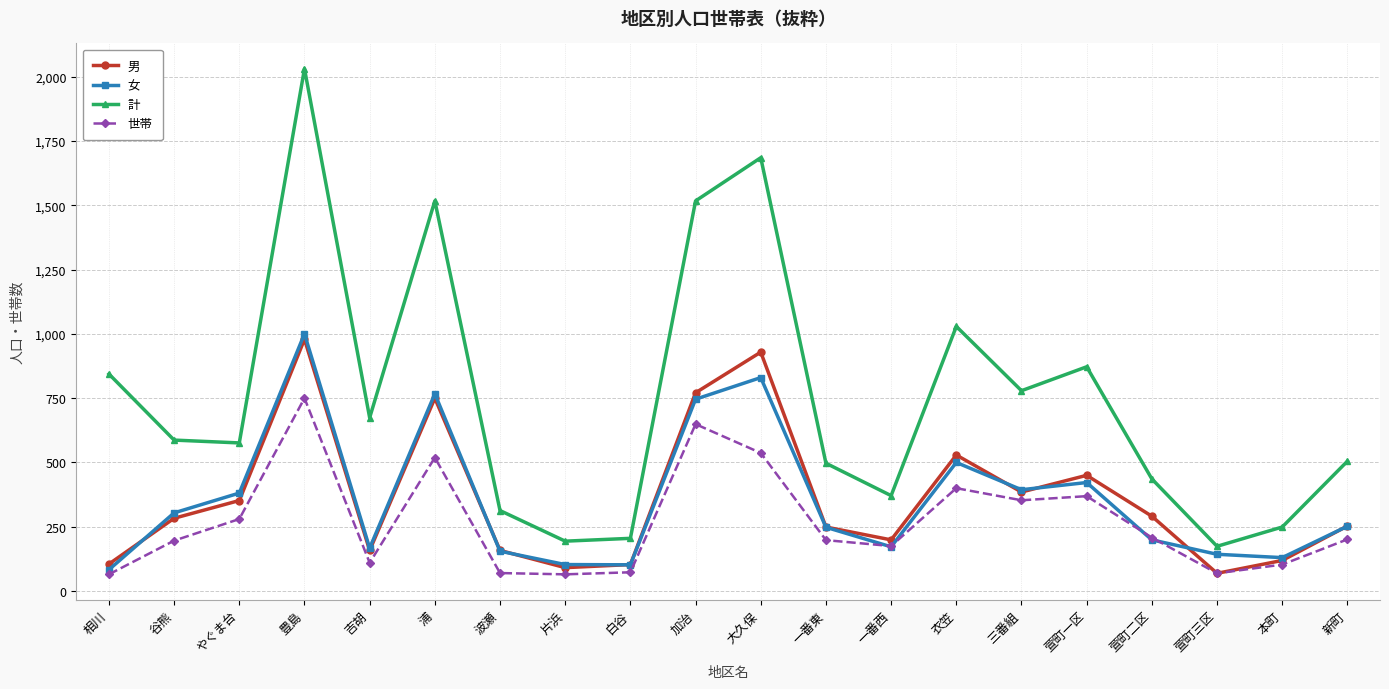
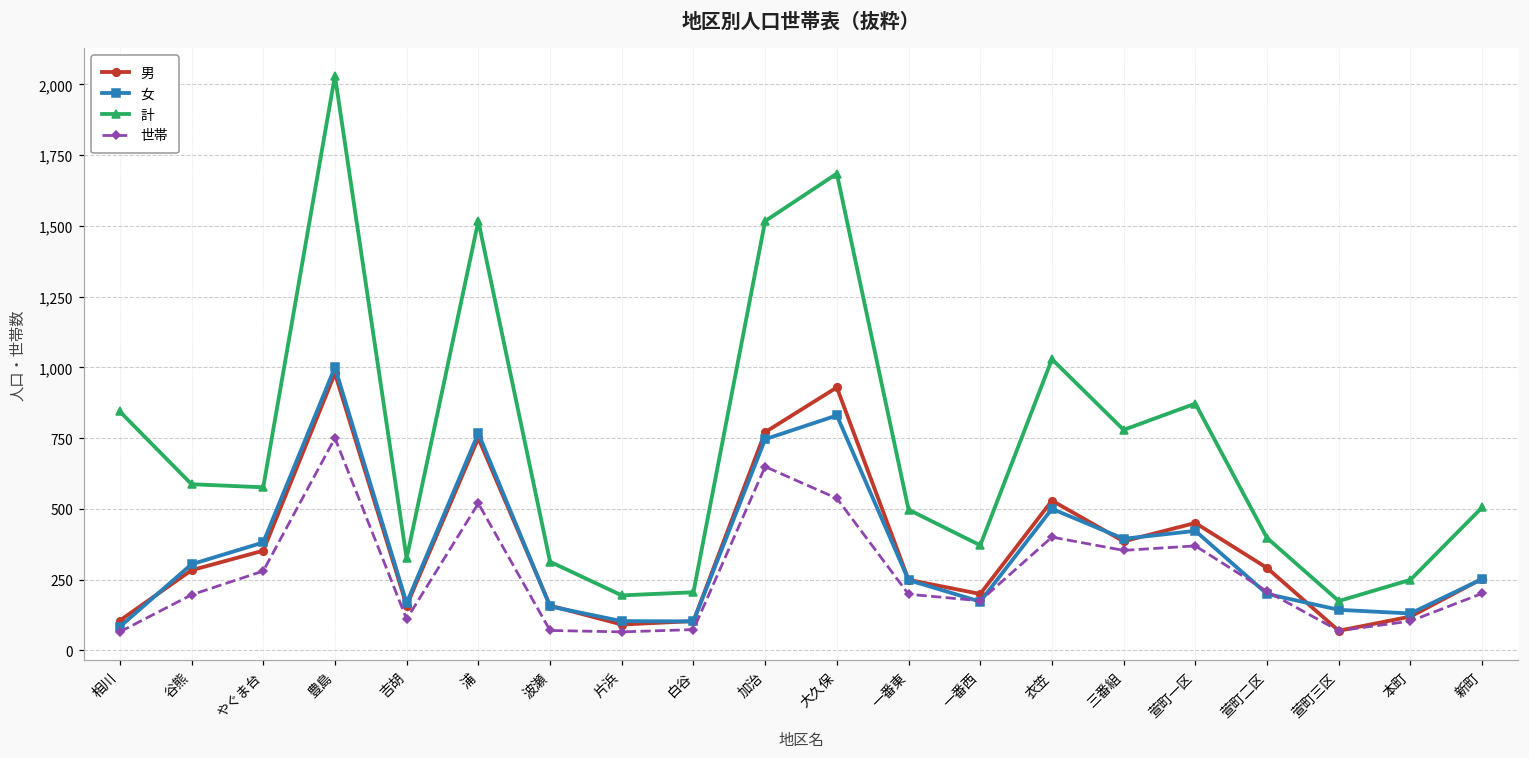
  {
    "男": {
      "相川": "110",
      "谷熊": "280",
      "やぐま台": "350",
      "豊島": "980",
      "浦": "750",
      "片浜": "90",
      "加治": "770",
      "大久保": "930",
      "一番西": "200",
      "衣笠": "530",
      "萱町一区": "450",
      "萱町二区": "290",
      "本町": "120"
    },
    "女": {
      "相川": "80",
      "谷熊": "300",
      "やぐま台": "380",
      "豊島": "1,000",
      "浦": "770",
      "片浜": "100",
      "加治": "750",
      "大久保": "830",
      "衣笠": "500",
      "萱町一区": "420",
      "萱町三区": "140",
      "本町": "130"
    },
    "計": {
      "相川": "840",
      "谷熊": "590",
      "やぐま台": "580",
      "豊島": "2,030",
-     "吉胡": "670",
+     "吉胡": "330",
      "浦": "1,520",
      "波瀬": "310",
      "片浜": "190",
      "白谷": "210",
      "加治": "1,520",
      "大久保": "1,690",
      "一番東": "500",
      "一番西": "370",
      "衣笠": "1,030",
      "三番組": "780",
      "萱町一区": "870",
-     "萱町二区": "440",
+     "萱町二区": "400",
      "萱町三区": "170",
      "本町": "250",
      "新町": "510"
    },
    "世帯": {
      "相川": "70",
      "谷熊": "200",
      "やぐま台": "280",
      "豊島": "750",
      "吉胡": "110",
      "浦": "520",
      "波瀬": "70",
      "片浜": "70",
      "白谷": "70",
      "加治": "650",
      "大久保": "540",
      "一番東": "200",
      "衣笠": "400",
      "三番組": "350",
      "萱町一区": "370",
      "本町": "100",
      "新町": "200"
    }
  }
